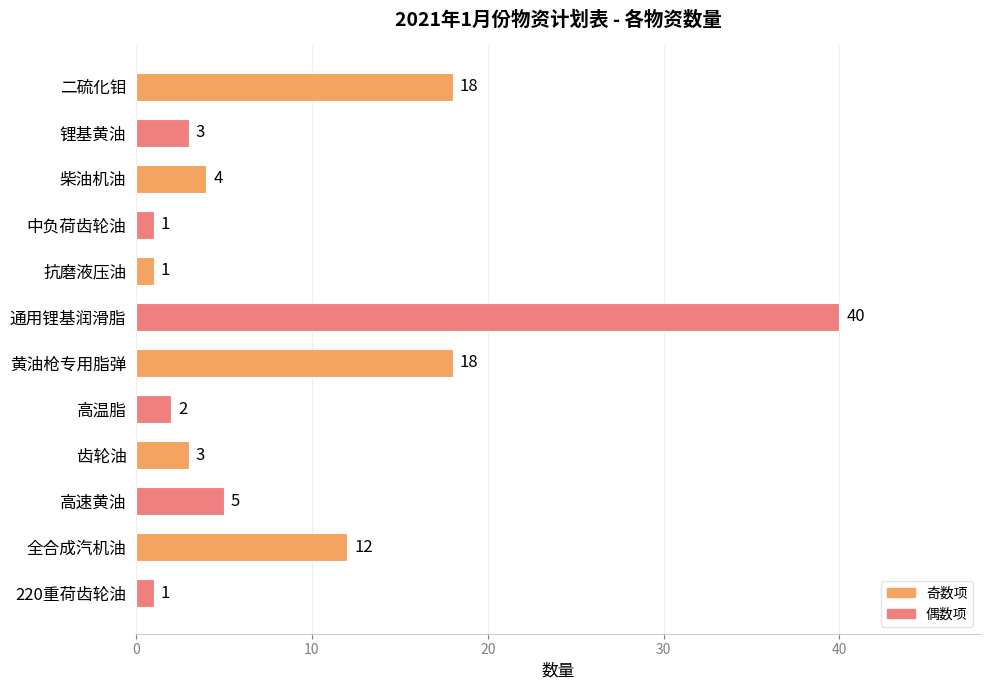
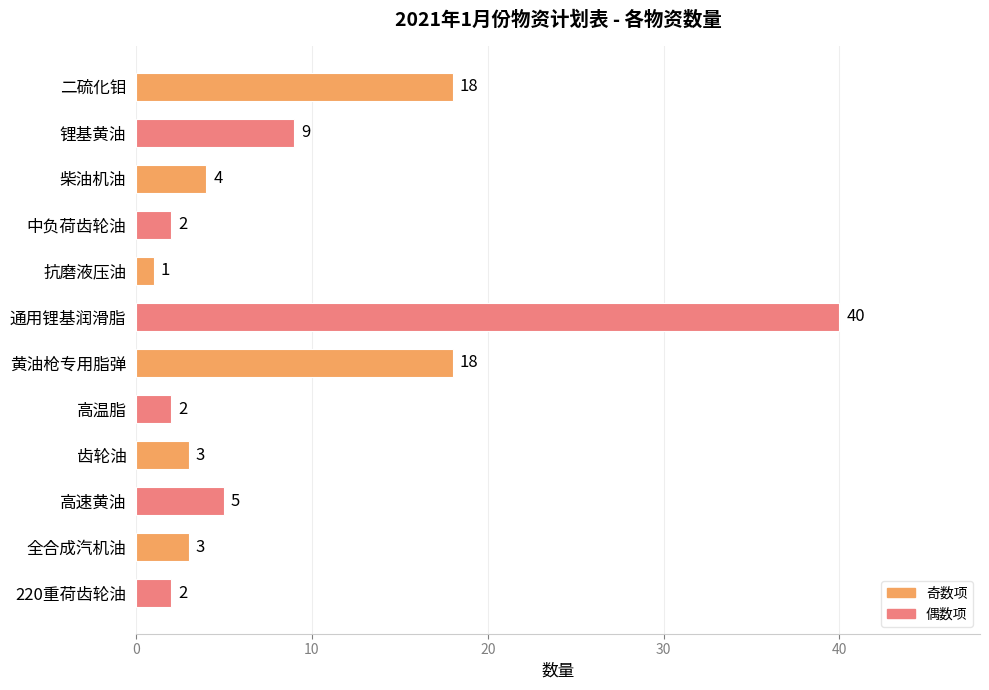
  {
    "二硫化钼": 18,
-   "锂基黄油": 3,
+   "锂基黄油": 9,
    "柴油机油": 4,
-   "中负荷齿轮油": 1,
+   "中负荷齿轮油": 2,
    "抗磨液压油": 1,
    "通用锂基润滑脂": 40,
    "黄油枪专用脂弹": 18,
    "高温脂": 2,
    "齿轮油": 3,
    "高速黄油": 5,
-   "全合成汽机油": 12,
-   "220重荷齿轮油": 1
+   "全合成汽机油": 3,
+   "220重荷齿轮油": 2
  }
